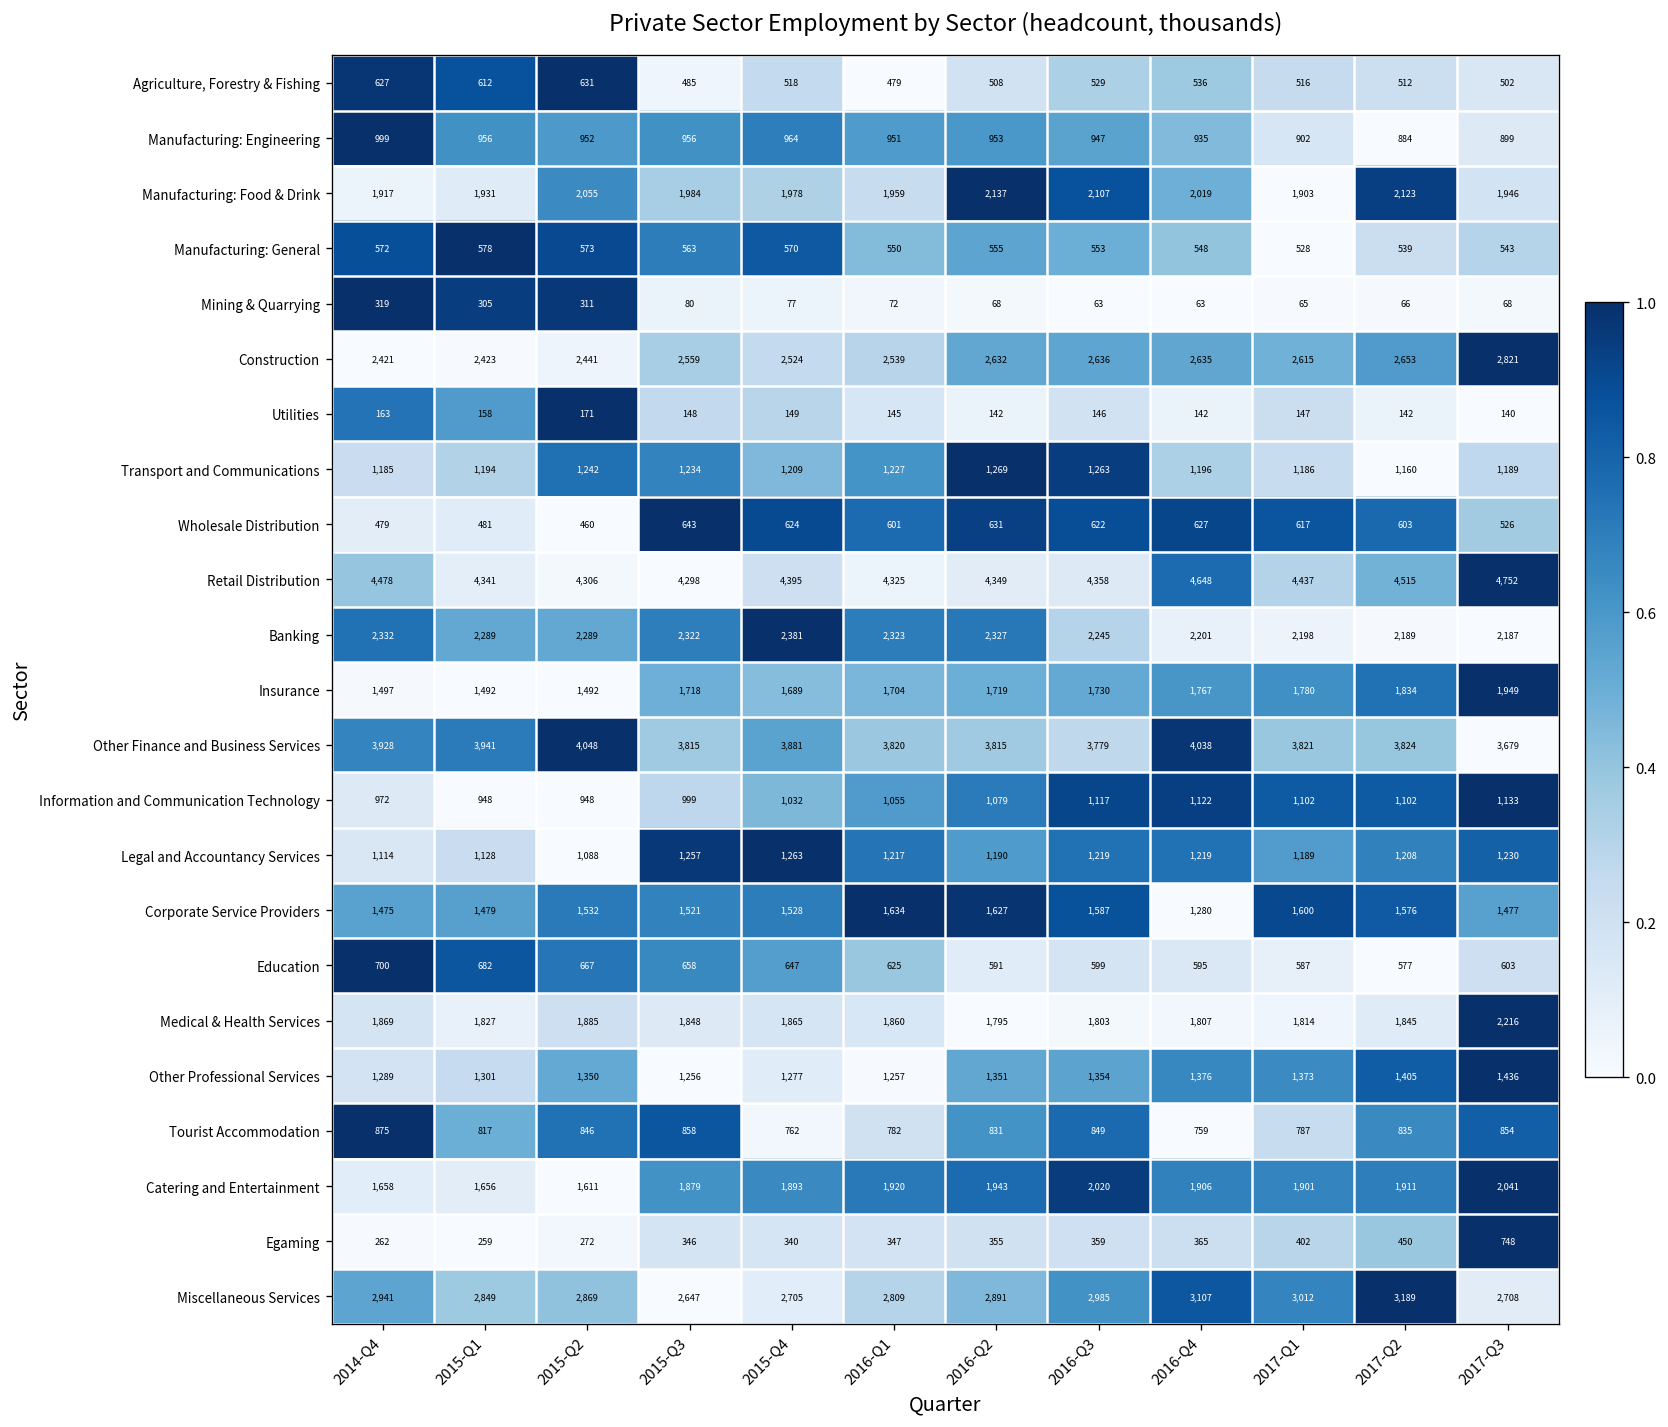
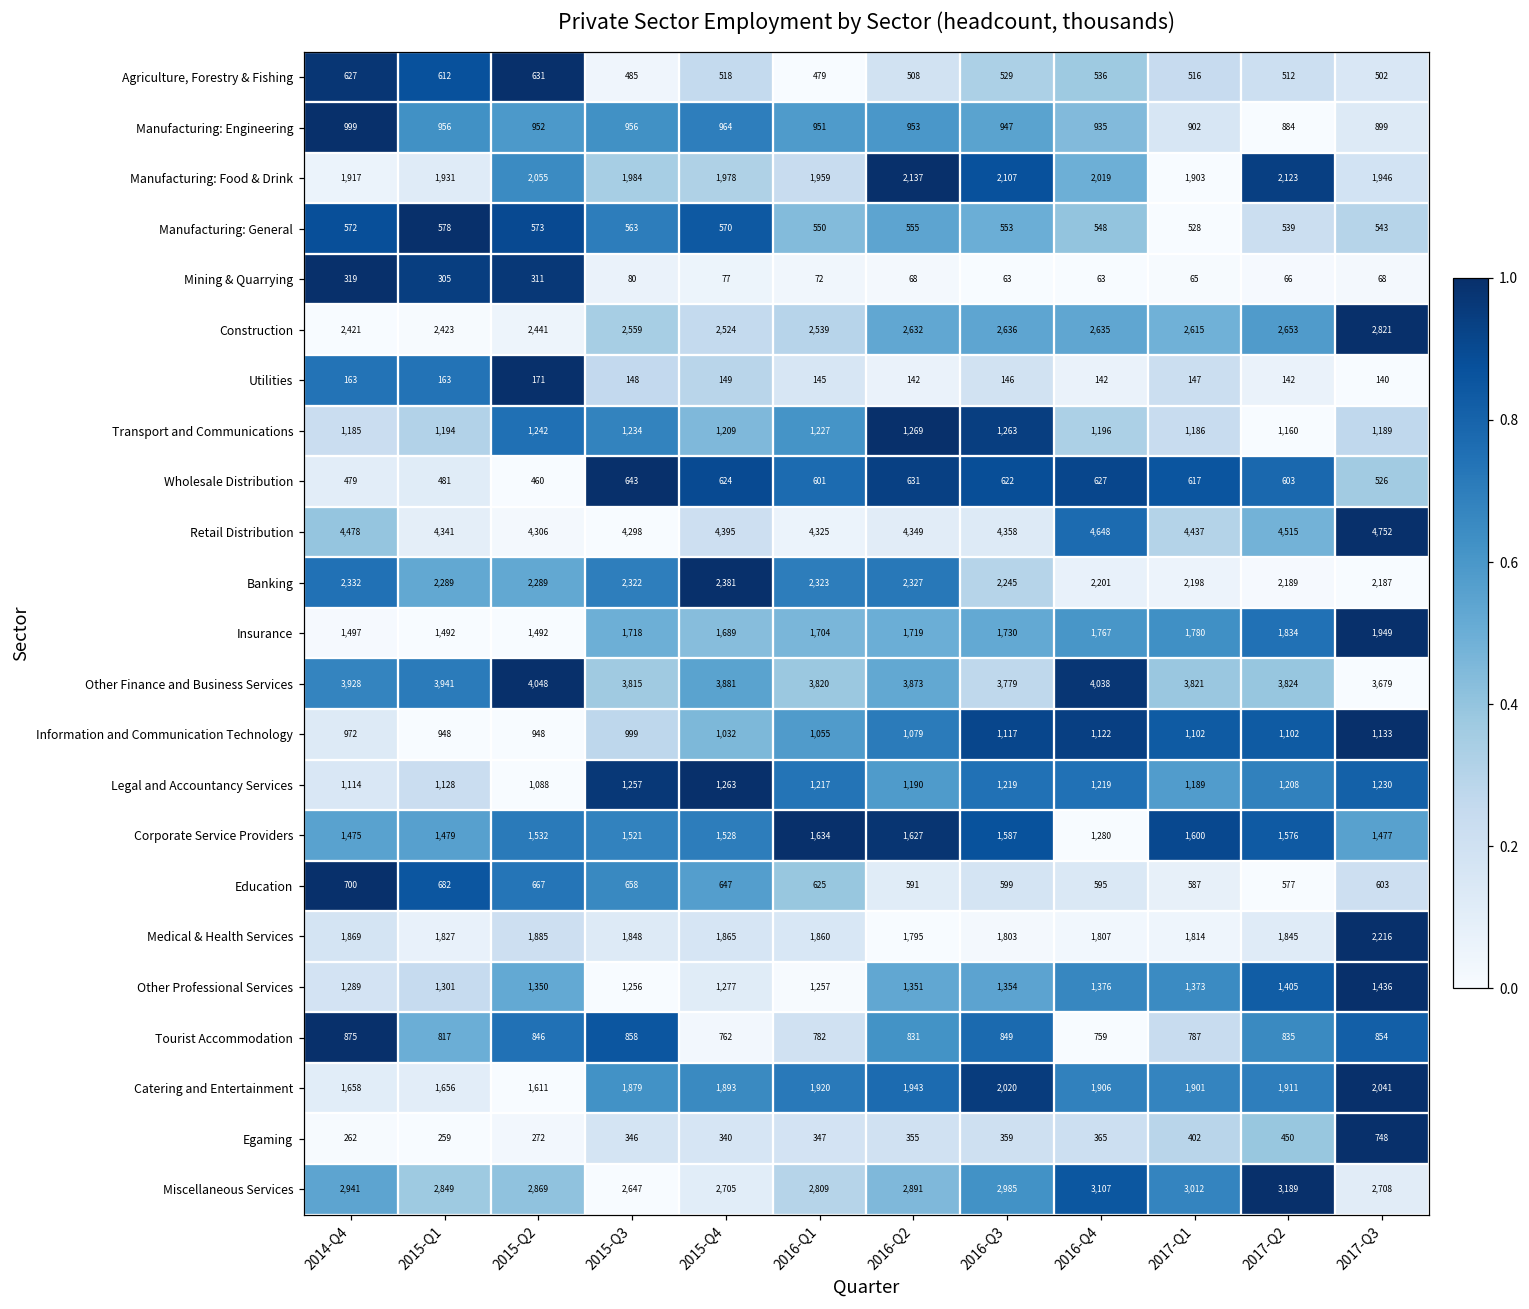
  {
    "Utilities": {
      "2014-Q4": "163",
-     "2015-Q1": "158",
+     "2015-Q1": "163",
      "2015-Q2": "171",
      "2015-Q3": "148",
      "2015-Q4": "149",
      "2016-Q1": "145",
      "2016-Q2": "142",
      "2016-Q3": "146",
      "2016-Q4": "142",
      "2017-Q1": "147",
      "2017-Q2": "142",
      "2017-Q3": "140"
    },
    "Other Finance and Business Services": {
      "2014-Q4": "3,928",
      "2015-Q1": "3,941",
      "2015-Q2": "4,048",
      "2015-Q3": "3,815",
      "2015-Q4": "3,881",
      "2016-Q1": "3,820",
-     "2016-Q2": "3,815",
+     "2016-Q2": "3,873",
      "2016-Q3": "3,779",
      "2016-Q4": "4,038",
      "2017-Q1": "3,821",
      "2017-Q2": "3,824",
      "2017-Q3": "3,679"
    }
  }
